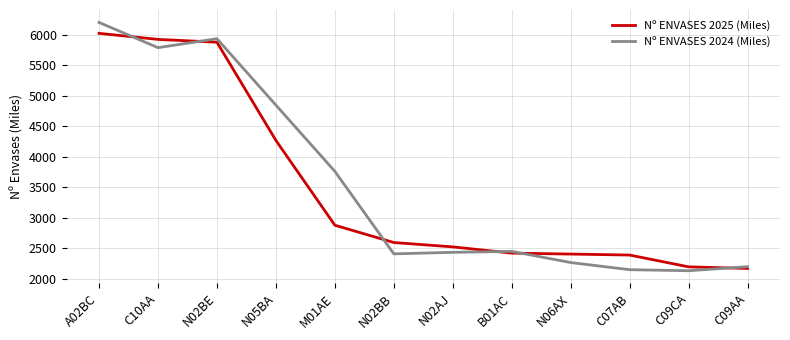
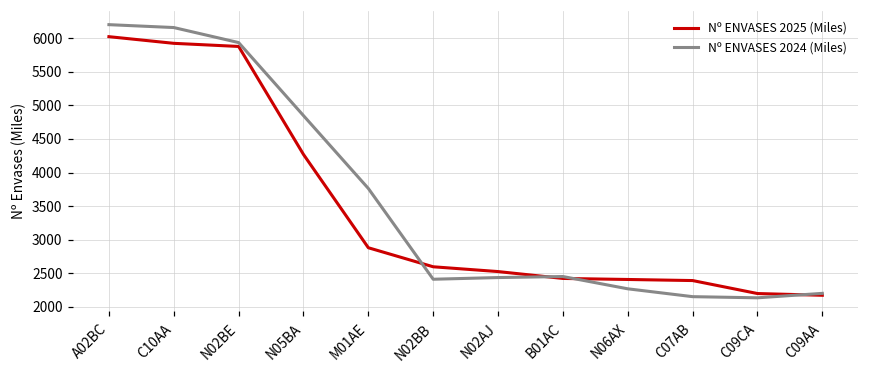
  {
    "Nº ENVASES 2025 (Miles)": {
      "A02BC": 6000,
      "C10AA": 5900,
      "N02BE": 5900,
      "N05BA": 4300,
      "M01AE": 2900,
      "N02BB": 2600,
      "N02AJ": 2500,
      "N06AX": 2400,
      "C07AB": 2400,
      "C09CA": 2200
    },
    "Nº ENVASES 2024 (Miles)": {
      "A02BC": 6200,
-     "C10AA": 5800,
+     "C10AA": 6200,
      "N02BE": 5900,
      "N05BA": 4800,
      "M01AE": 3800,
      "N02BB": 2400,
      "N02AJ": 2400,
      "N06AX": 2300,
      "C07AB": 2200,
      "C09CA": 2100
    }
  }
